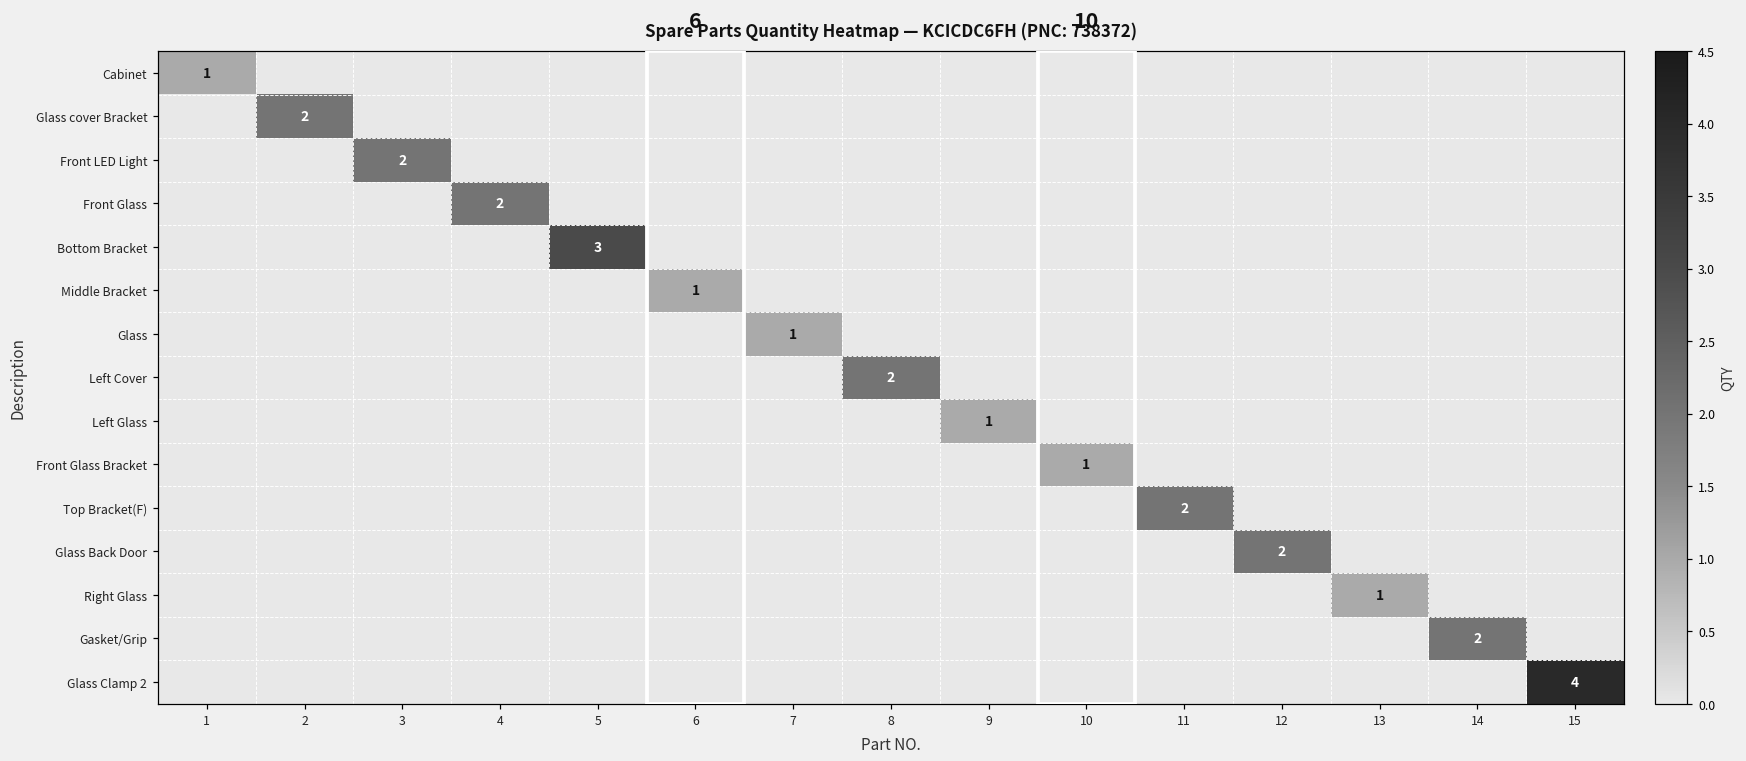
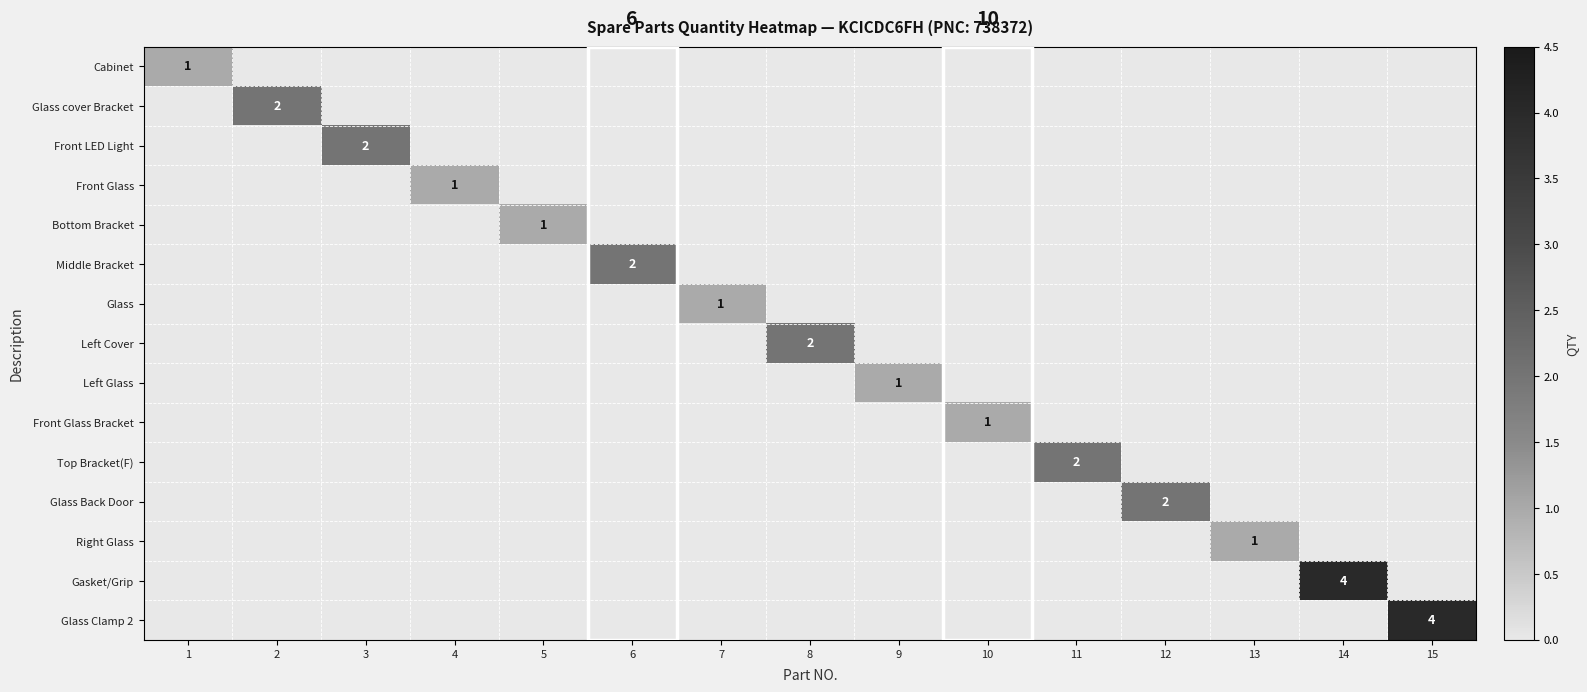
  {
    "Cabinet": {
      "1": 1
    },
    "Glass cover Bracket": {
      "2": 2
    },
    "Front LED Light": {
      "3": 2
    },
    "Front Glass": {
-     "4": 2
+     "4": 1
    },
    "Bottom Bracket": {
-     "5": 3
+     "5": 1
    },
    "Middle Bracket": {
-     "6": 1
+     "6": 2
    },
    "Glass": {
      "7": 1
    },
    "Left Cover": {
      "8": 2
    },
    "Left Glass": {
      "9": 1
    },
    "Front Glass Bracket": {
      "10": 1
    },
    "Top Bracket(F)": {
      "11": 2
    },
    "Glass Back Door": {
      "12": 2
    },
    "Right Glass": {
      "13": 1
    },
    "Gasket/Grip": {
-     "14": 2
+     "14": 4
    },
    "Glass Clamp 2": {
      "15": 4
    }
  }
